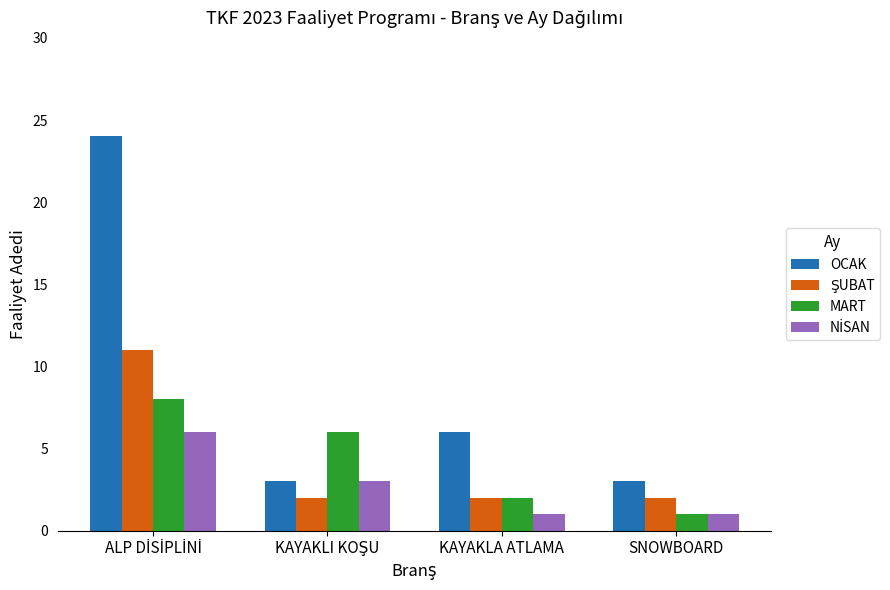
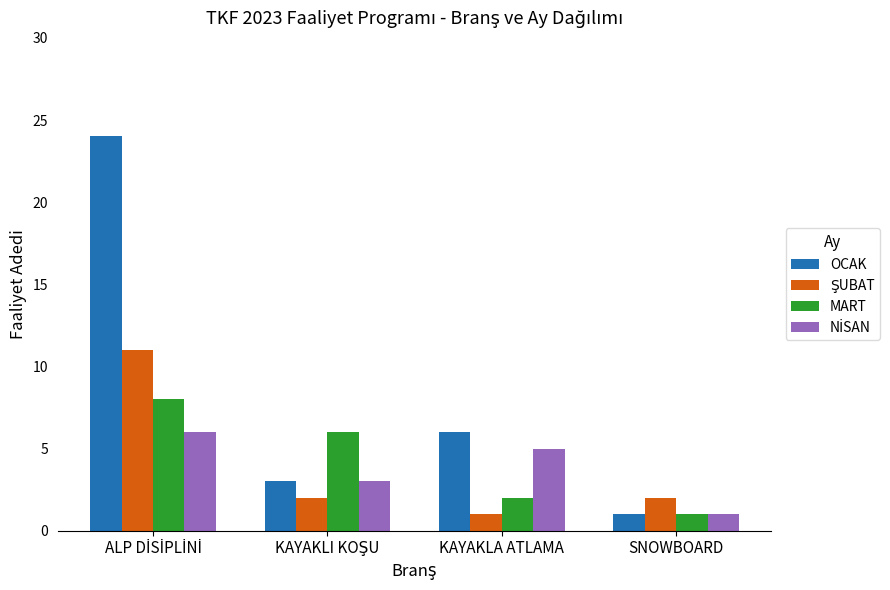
  {
    "OCAK": {
      "ALP DİSİPLİNİ": 24,
      "KAYAKLI KOŞU": 3,
      "KAYAKLA ATLAMA": 6,
-     "SNOWBOARD": 3
+     "SNOWBOARD": 1
    },
    "ŞUBAT": {
      "ALP DİSİPLİNİ": 11,
      "KAYAKLI KOŞU": 2,
-     "KAYAKLA ATLAMA": 2,
+     "KAYAKLA ATLAMA": 1,
      "SNOWBOARD": 2
    },
    "MART": {
      "ALP DİSİPLİNİ": 8,
      "KAYAKLI KOŞU": 6,
      "KAYAKLA ATLAMA": 2,
      "SNOWBOARD": 1
    },
    "NİSAN": {
      "ALP DİSİPLİNİ": 6,
      "KAYAKLI KOŞU": 3,
-     "KAYAKLA ATLAMA": 1,
+     "KAYAKLA ATLAMA": 5,
      "SNOWBOARD": 1
    }
  }
